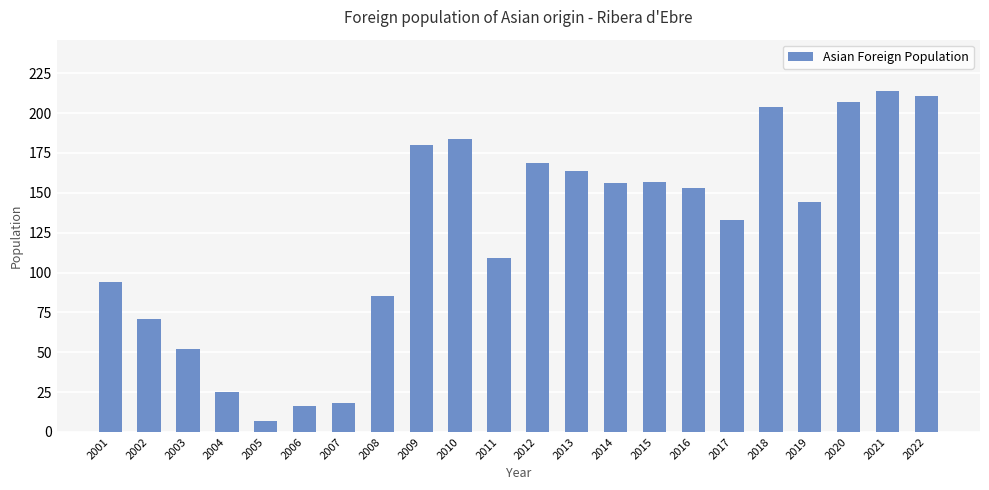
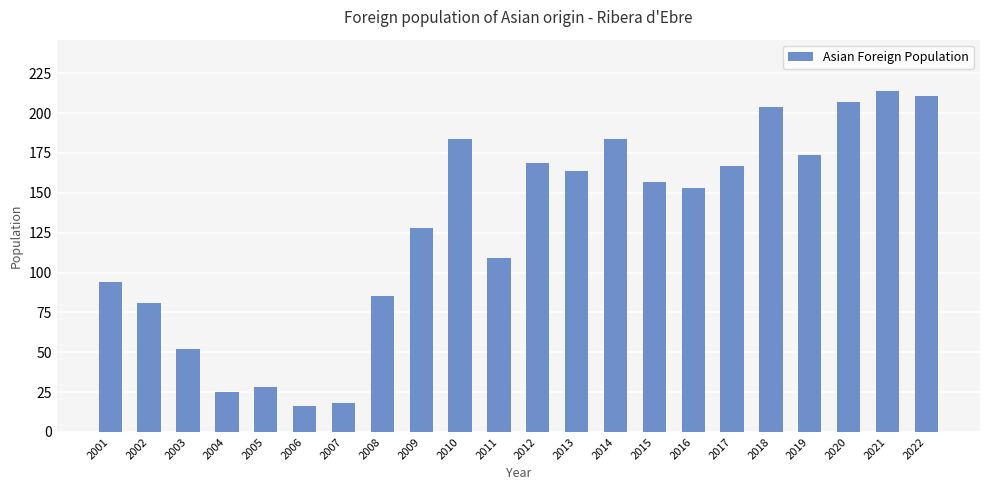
  {
    "2001": 94,
-   "2002": 71,
+   "2002": 81,
    "2003": 52,
    "2004": 25,
-   "2005": 7,
+   "2005": 28,
    "2006": 16,
    "2007": 18,
    "2008": 85,
-   "2009": 180,
+   "2009": 128,
    "2010": 184,
    "2011": 109,
    "2012": 169,
    "2013": 164,
-   "2014": 156,
+   "2014": 184,
    "2015": 157,
    "2016": 153,
-   "2017": 133,
+   "2017": 167,
    "2018": 204,
-   "2019": 144,
+   "2019": 174,
    "2020": 207,
    "2021": 214,
    "2022": 211
  }
